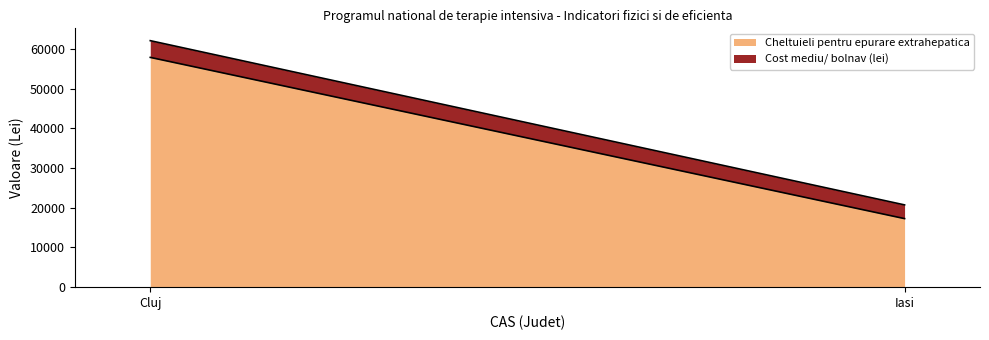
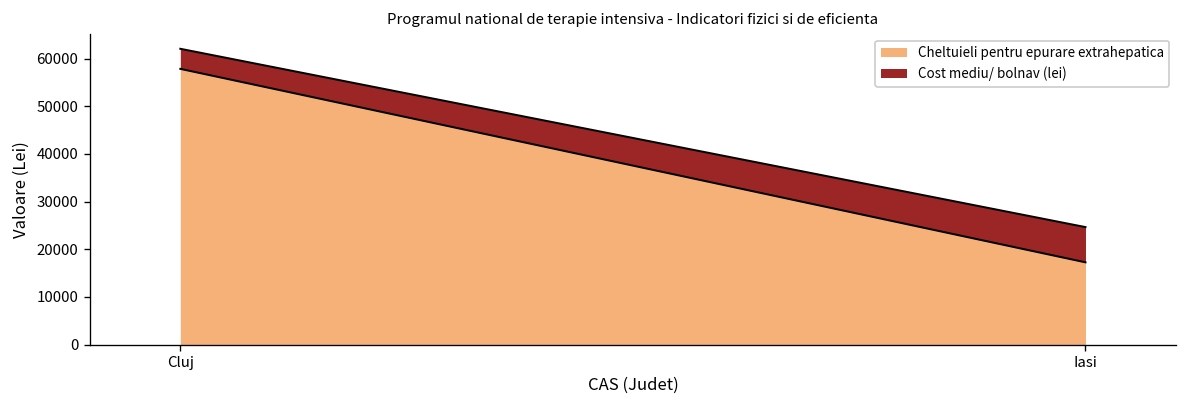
  {
    "Cheltuieli pentru epurare extrahepatica": {
      "Cluj": 58000,
      "Iasi": 17000
    },
    "Cost mediu/ bolnav (lei)": {
      "Cluj": 4000,
-     "Iasi": 3000
+     "Iasi": 7000
    }
  }
